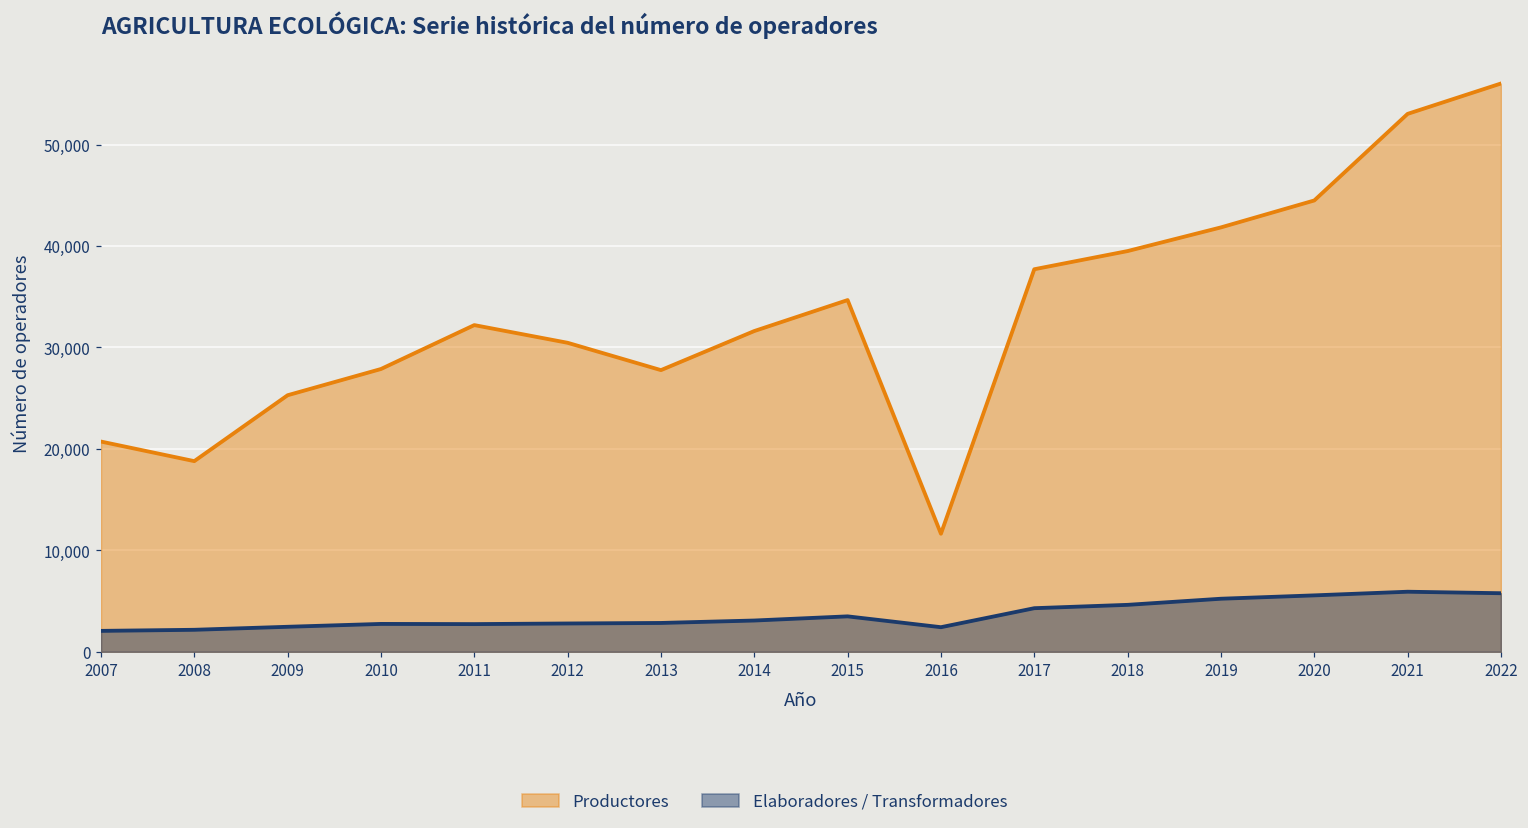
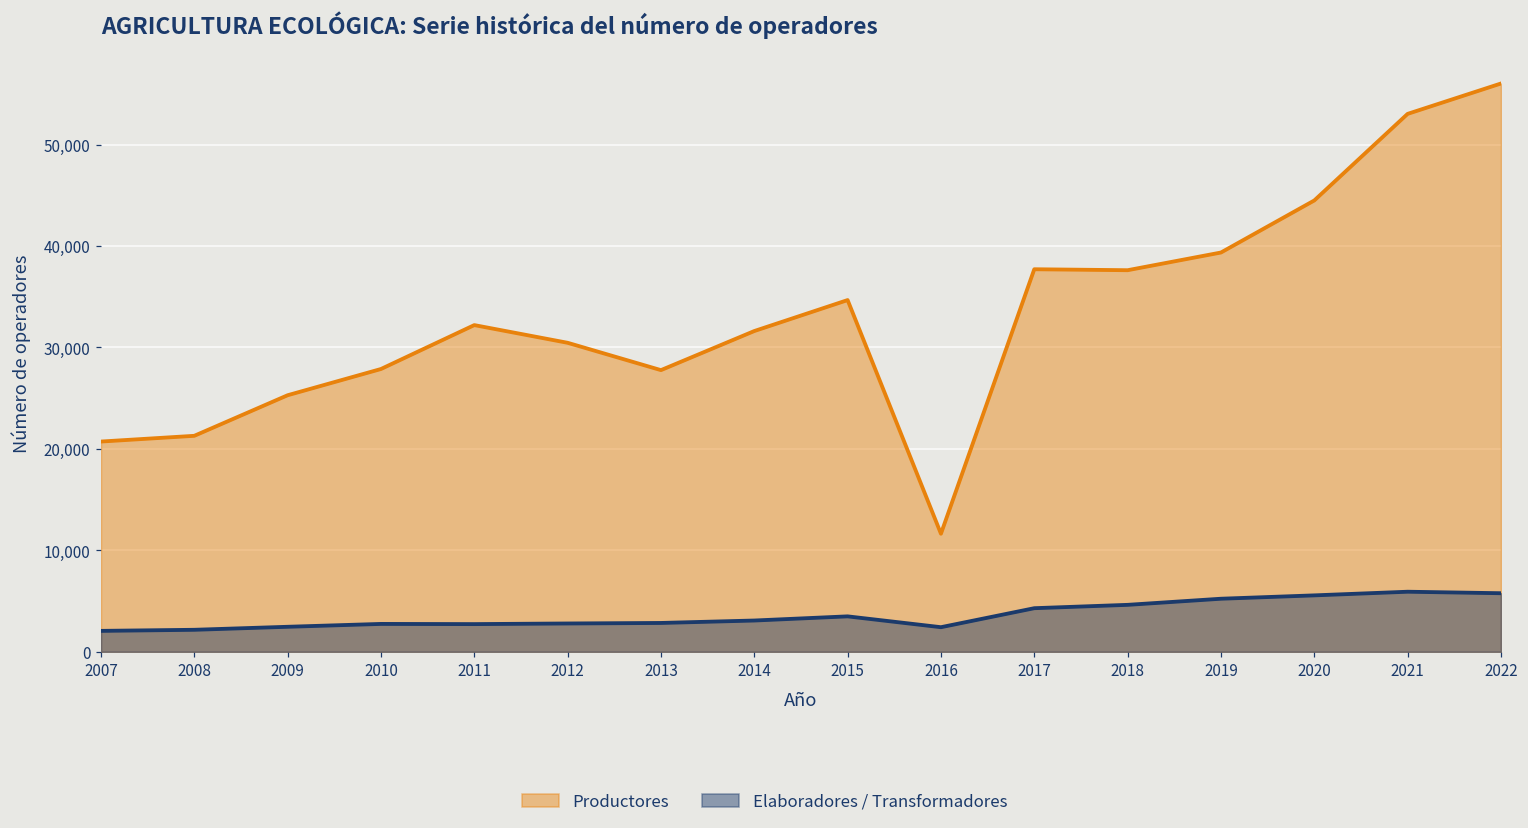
  {
    "Productores": {
      "2007": "21,000",
-     "2008": "19,000",
+     "2008": "21,000",
      "2009": "25,000",
      "2010": "28,000",
      "2011": "32,000",
      "2012": "30,000",
      "2013": "28,000",
      "2014": "32,000",
      "2015": "35,000",
      "2016": "12,000",
      "2017": "38,000",
-     "2018": "40,000",
-     "2019": "42,000",
+     "2018": "38,000",
+     "2019": "39,000",
      "2020": "44,000",
      "2021": "53,000",
      "2022": "56,000"
    },
    "Elaboradores / Transformadores": {
      "2007": "2,000",
      "2008": "2,000",
      "2009": "2,000",
      "2010": "3,000",
      "2011": "3,000",
      "2012": "3,000",
      "2013": "3,000",
      "2014": "3,000",
      "2015": "3,000",
      "2016": "2,000",
      "2017": "4,000",
      "2018": "5,000",
      "2019": "5,000",
      "2020": "6,000",
      "2021": "6,000",
      "2022": "6,000"
    }
  }
